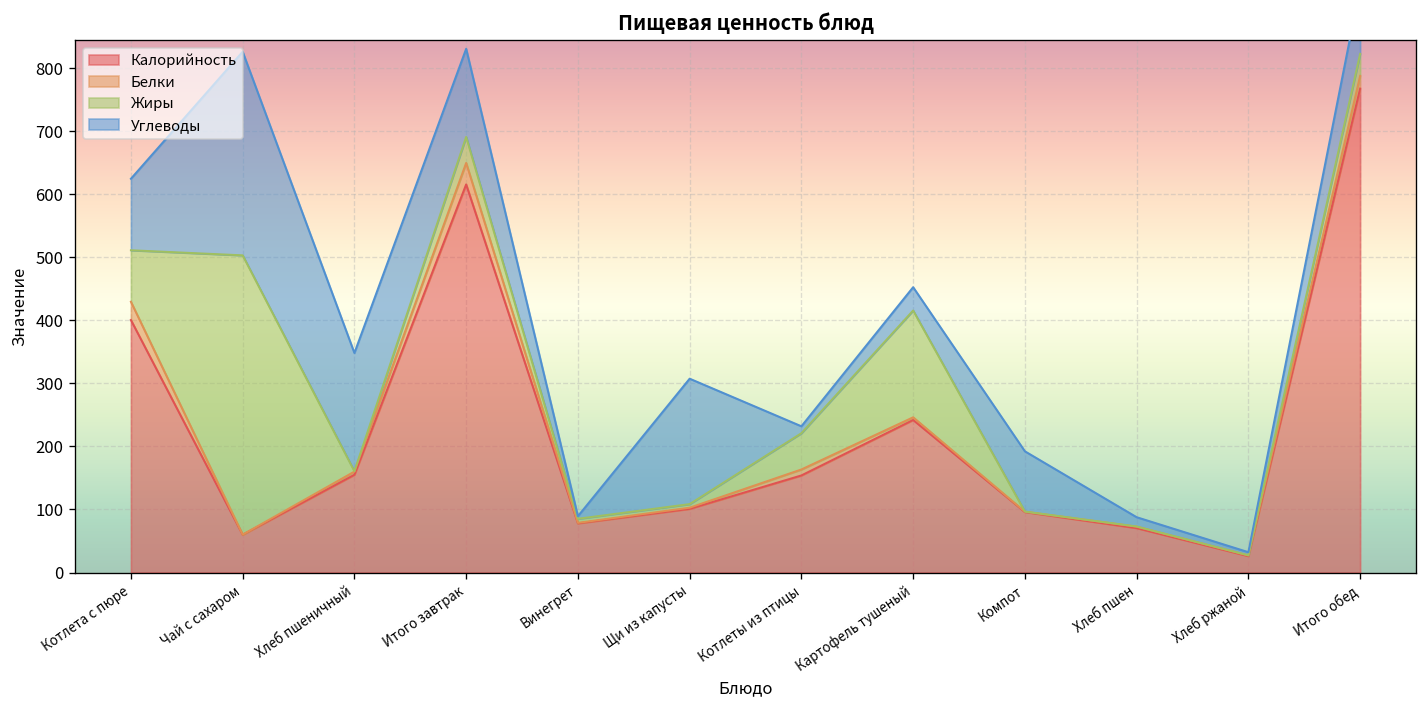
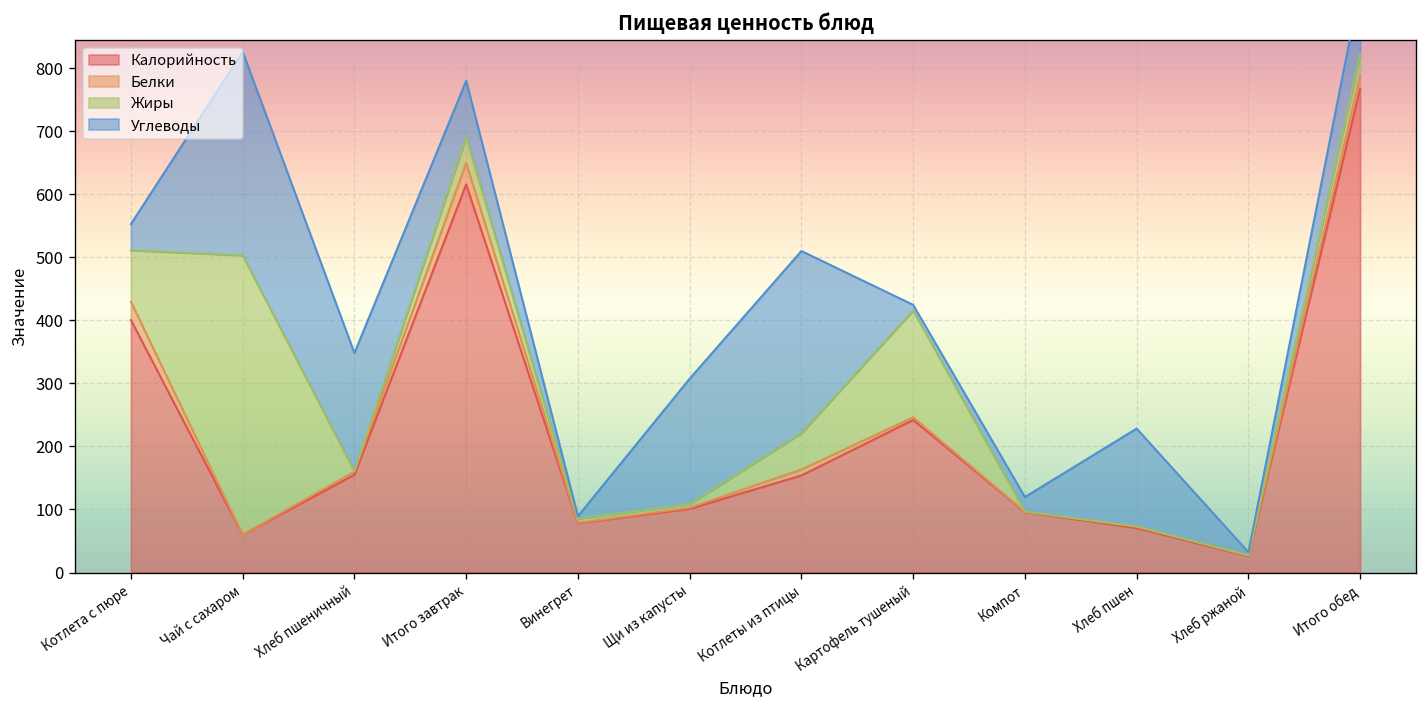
  {
    "Жиры": {
      "Котлета с пюре": 80,
      "Чай с сахаром": 440,
      "Итого завтрак": 40,
      "Щи из капусты": 10,
      "Котлеты из птицы": 60,
      "Картофель тушеный": 170,
      "Итого обед": 40
    },
    "Углеводы": {
-     "Котлета с пюре": 110,
+     "Котлета с пюре": 40,
      "Хлеб пшеничный": 190,
-     "Итого завтрак": 140,
+     "Итого завтрак": 90,
      "Щи из капусты": 200,
-     "Котлеты из птицы": 10,
-     "Картофель тушеный": 40,
-     "Компот": 100,
-     "Хлеб пшен": 10,
+     "Котлеты из птицы": 290,
+     "Картофель тушеный": 10,
+     "Компот": 20,
+     "Хлеб пшен": 160,
      "Хлеб ржаной": 10
    }
  }
